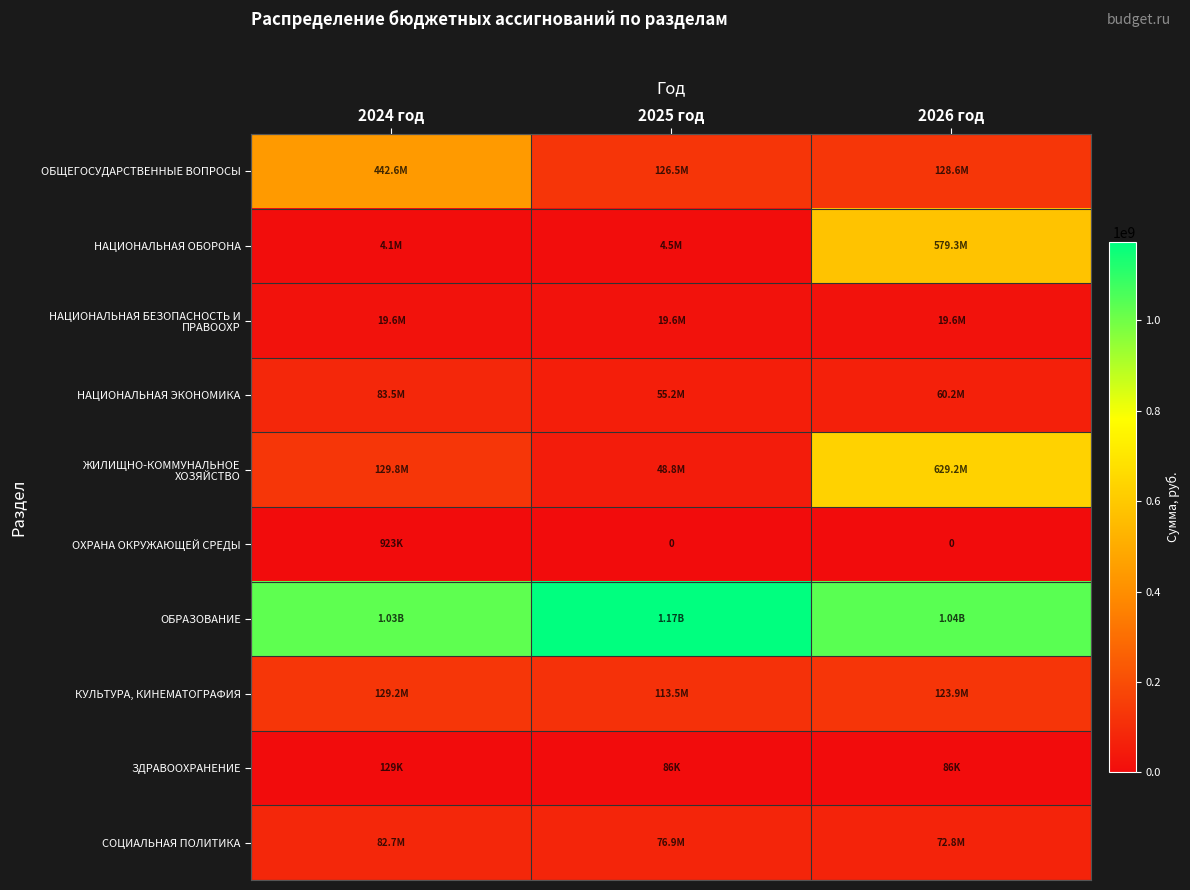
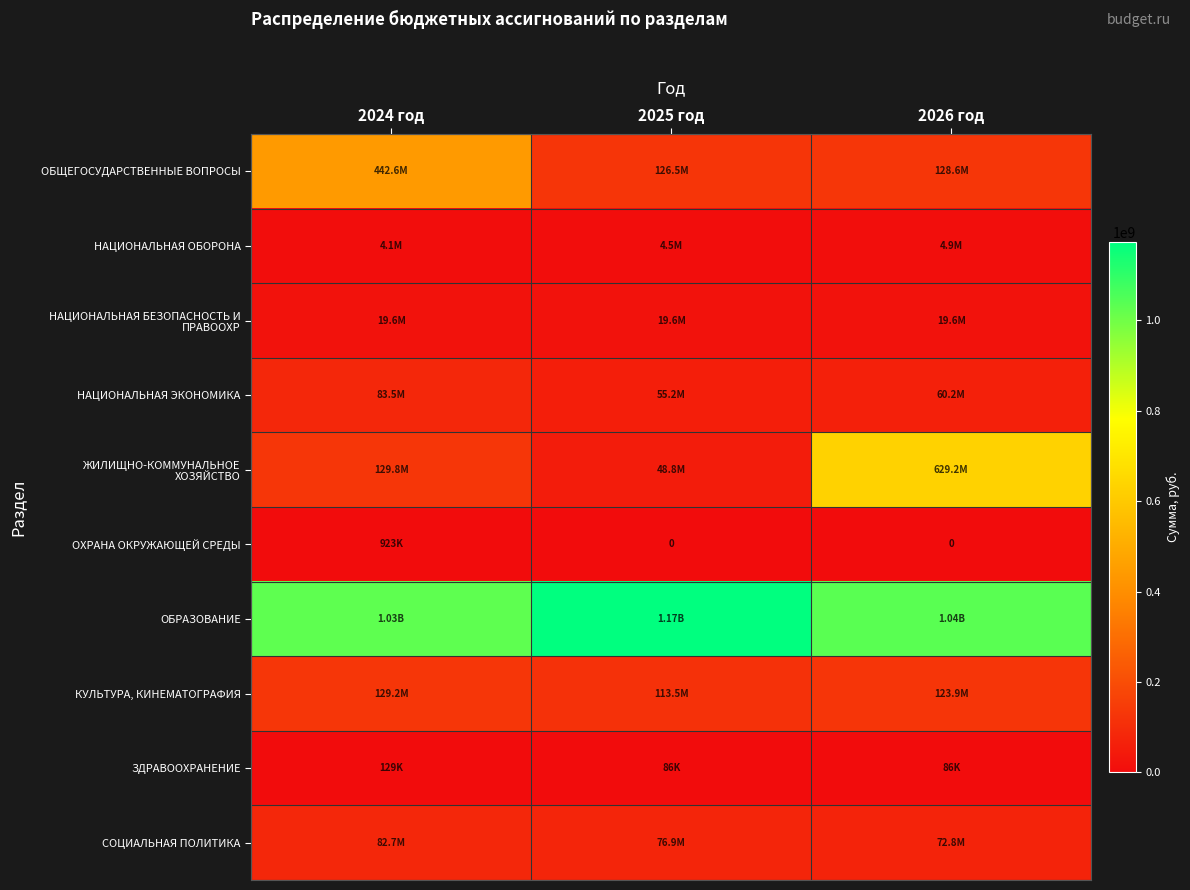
  {
    "ОБЩЕГОСУДАРСТВЕННЫЕ ВОПРОСЫ": {
      "2024 год": "442.6M",
      "2025 год": "126.5M",
      "2026 год": "128.6M"
    },
    "НАЦИОНАЛЬНАЯ ОБОРОНА": {
      "2024 год": "4.1M",
      "2025 год": "4.5M",
-     "2026 год": "579.3M"
+     "2026 год": "4.9M"
    },
    "НАЦИОНАЛЬНАЯ БЕЗОПАСНОСТЬ И ПРАВООХР": {
      "2024 год": "19.6M",
      "2025 год": "19.6M",
      "2026 год": "19.6M"
    },
    "НАЦИОНАЛЬНАЯ ЭКОНОМИКА": {
      "2024 год": "83.5M",
      "2025 год": "55.2M",
      "2026 год": "60.2M"
    },
    "ЖИЛИЩНО-КОММУНАЛЬНОЕ ХОЗЯЙСТВО": {
      "2024 год": "129.8M",
      "2025 год": "48.8M",
      "2026 год": "629.2M"
    },
    "ОХРАНА ОКРУЖАЮЩЕЙ СРЕДЫ": {
      "2024 год": "923K",
      "2025 год": "0",
      "2026 год": "0"
    },
    "ОБРАЗОВАНИЕ": {
      "2024 год": "1.03B",
      "2025 год": "1.17B",
      "2026 год": "1.04B"
    },
    "КУЛЬТУРА, КИНЕМАТОГРАФИЯ": {
      "2024 год": "129.2M",
      "2025 год": "113.5M",
      "2026 год": "123.9M"
    },
    "ЗДРАВООХРАНЕНИЕ": {
      "2024 год": "129K",
      "2025 год": "86K",
      "2026 год": "86K"
    },
    "СОЦИАЛЬНАЯ ПОЛИТИКА": {
      "2024 год": "82.7M",
      "2025 год": "76.9M",
      "2026 год": "72.8M"
    }
  }
